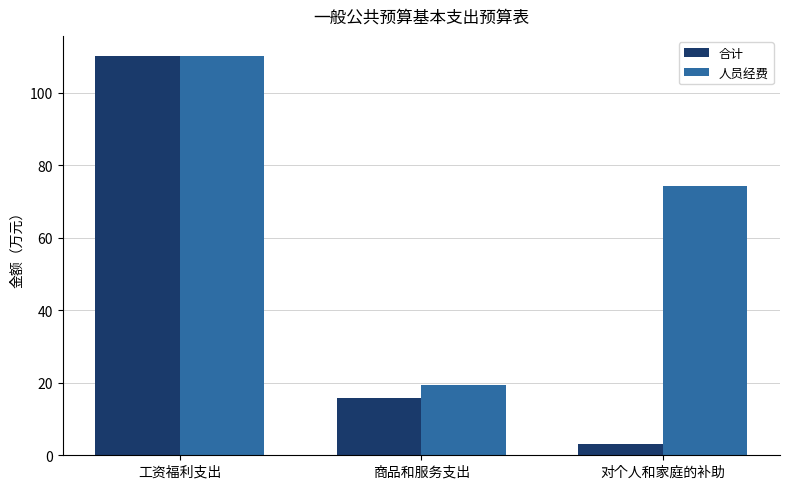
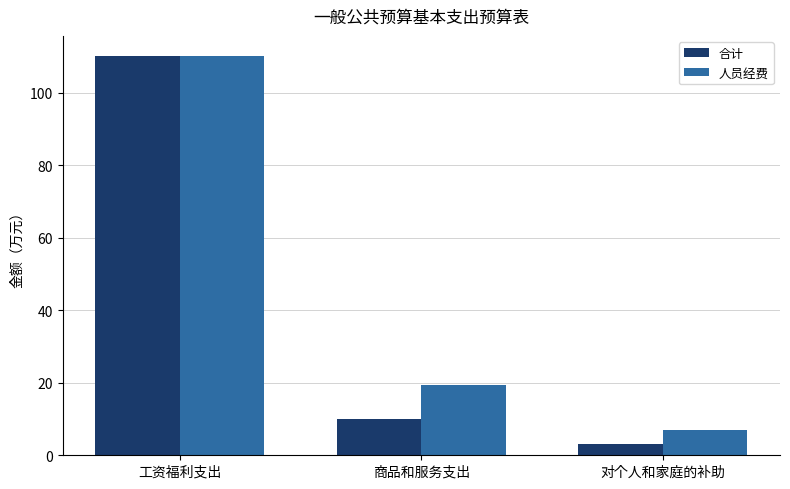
  {
    "合计": {
      "工资福利支出": 110,
-     "商品和服务支出": 16,
+     "商品和服务支出": 10,
      "对个人和家庭的补助": 3
    },
    "人员经费": {
      "工资福利支出": 110,
      "商品和服务支出": 20,
-     "对个人和家庭的补助": 74
+     "对个人和家庭的补助": 7
    }
  }
